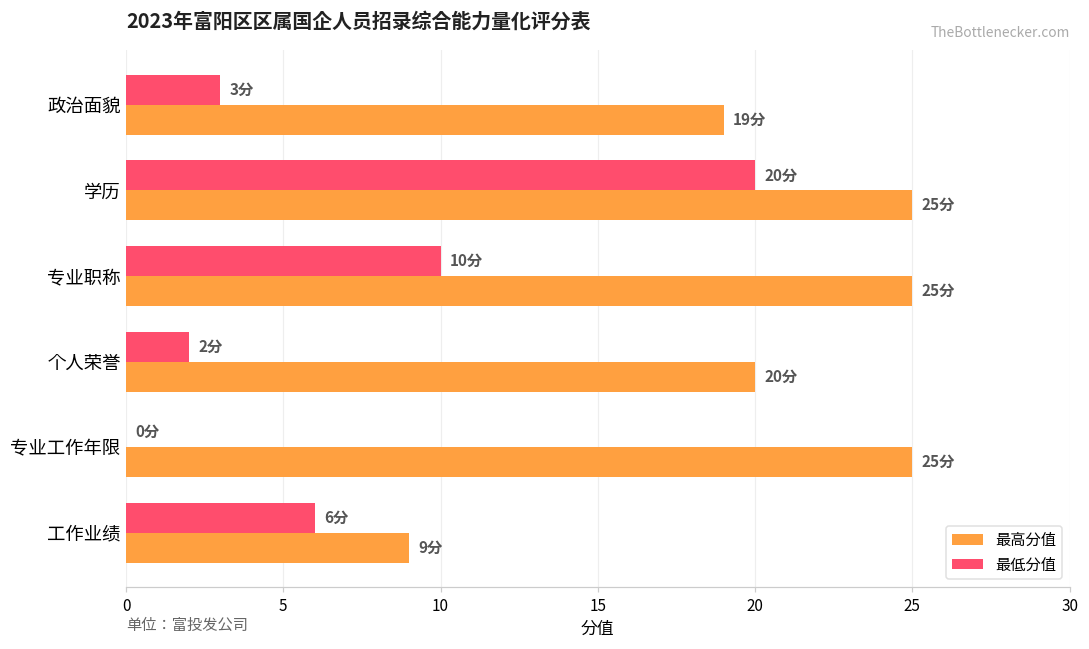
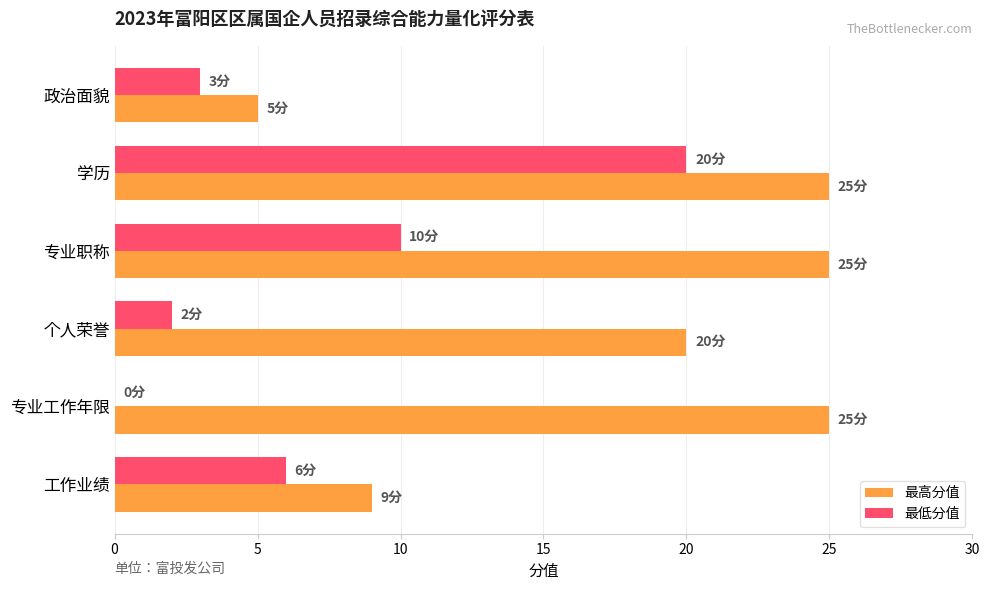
  {
    "最高分值": {
-     "政治面貌": "19分",
+     "政治面貌": "5分",
      "学历": "25分",
      "专业职称": "25分",
      "个人荣誉": "20分",
      "专业工作年限": "25分",
      "工作业绩": "9分"
    },
    "最低分值": {
      "政治面貌": "3分",
      "学历": "20分",
      "专业职称": "10分",
      "个人荣誉": "2分",
      "专业工作年限": "0分",
      "工作业绩": "6分"
    }
  }
